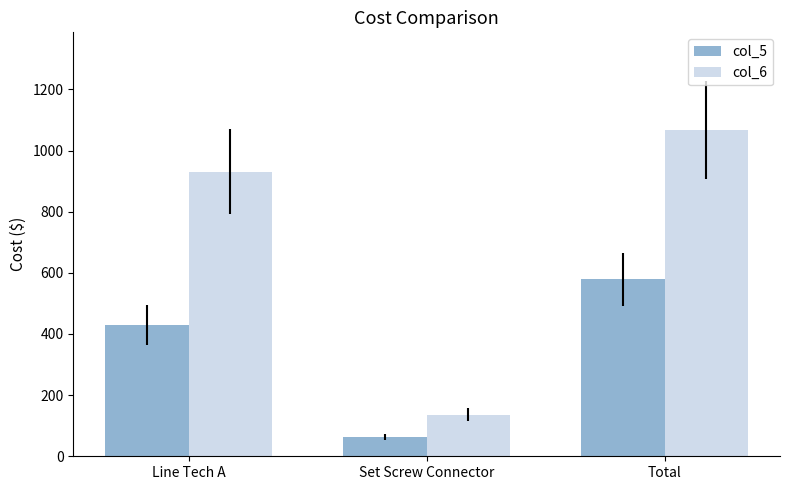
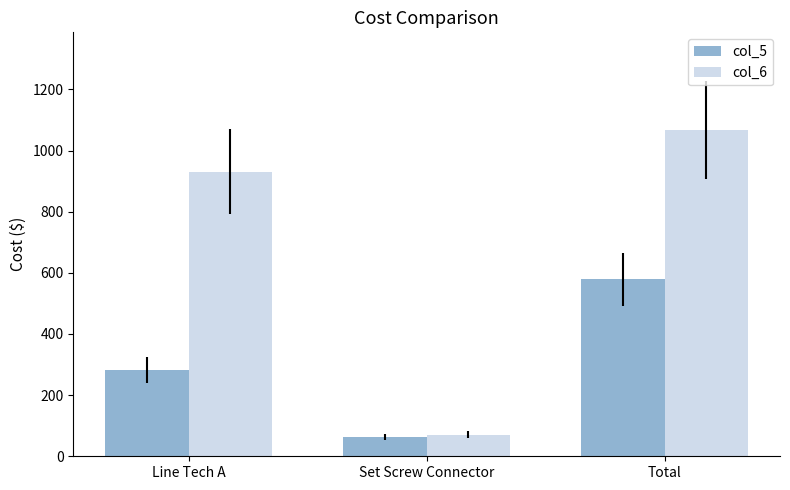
  {
    "col_5": {
-     "Line Tech A": 430,
+     "Line Tech A": 280,
      "Set Screw Connector": 60,
      "Total": 580
    },
    "col_6": {
      "Line Tech A": 930,
-     "Set Screw Connector": 140,
+     "Set Screw Connector": 70,
      "Total": 1070
    }
  }
